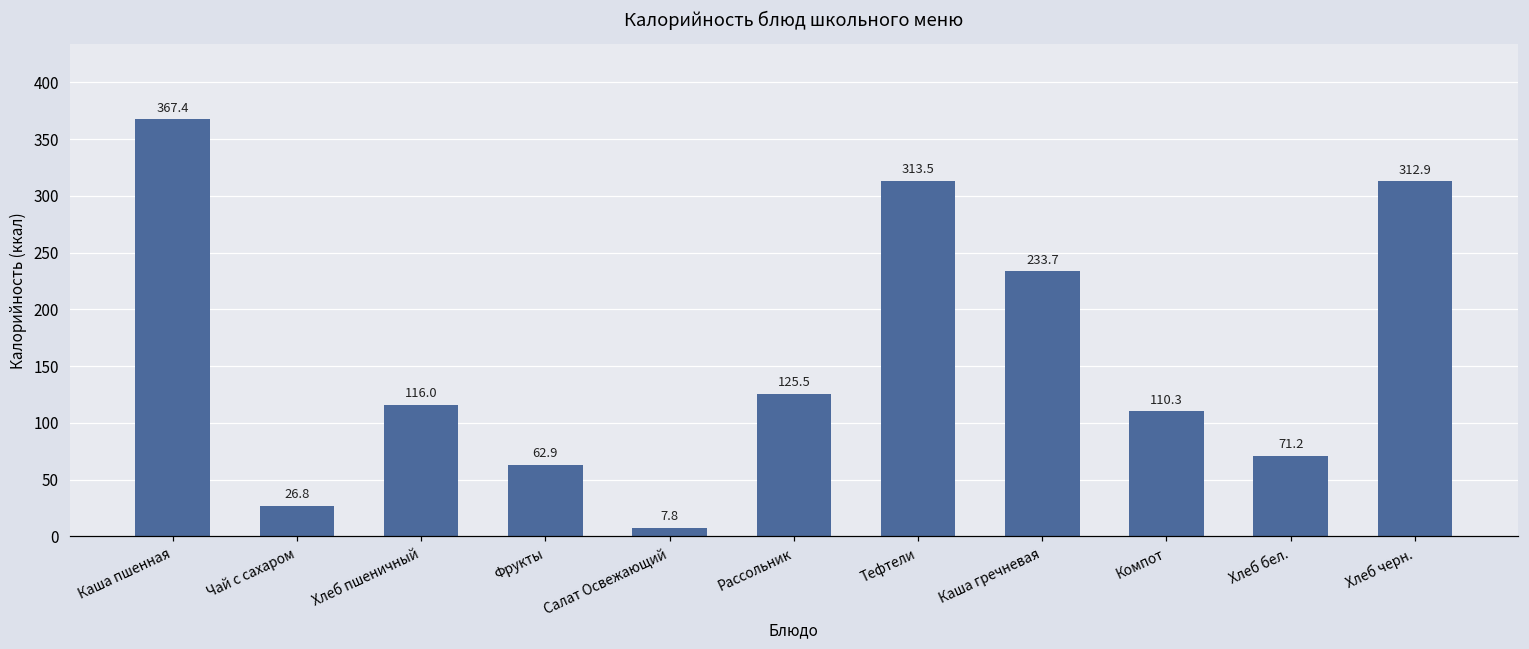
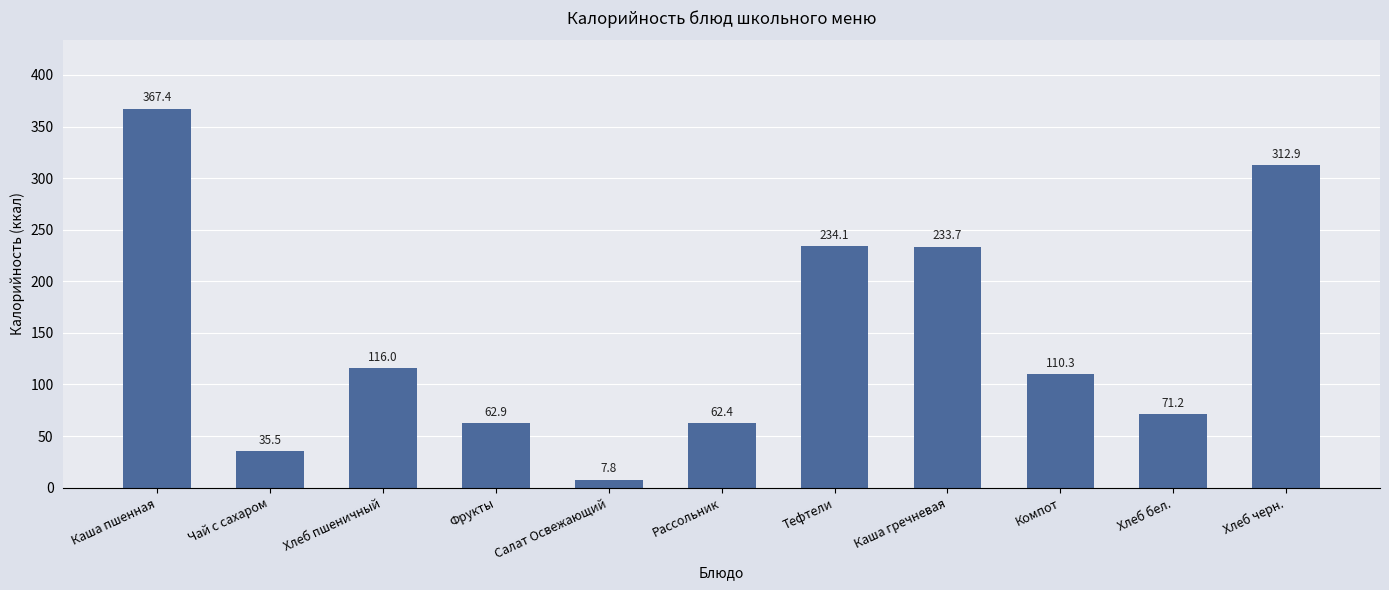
  {
    "Каша пшенная": 367.4,
-   "Чай с сахаром": 26.8,
+   "Чай с сахаром": 35.5,
    "Хлеб пшеничный": 116.0,
    "Фрукты": 62.9,
    "Салат Освежающий": 7.8,
-   "Рассольник": 125.5,
-   "Тефтели": 313.5,
+   "Рассольник": 62.4,
+   "Тефтели": 234.1,
    "Каша гречневая": 233.7,
    "Компот": 110.3,
    "Хлеб бел.": 71.2,
    "Хлеб черн.": 312.9
  }
